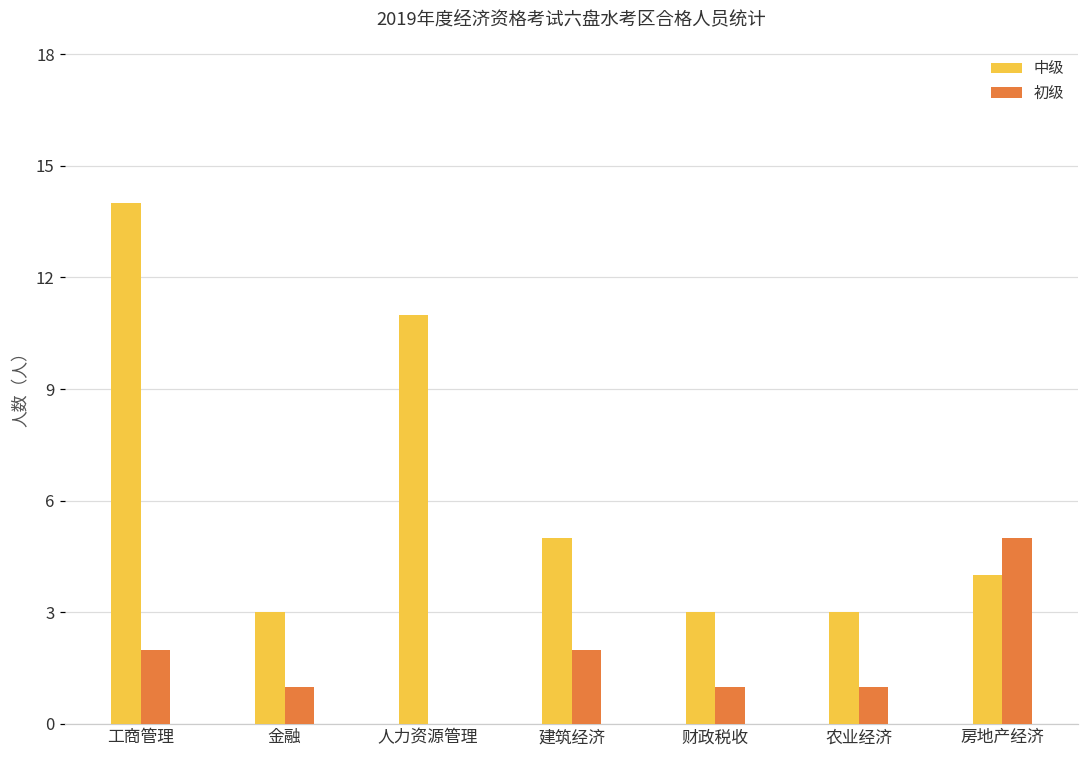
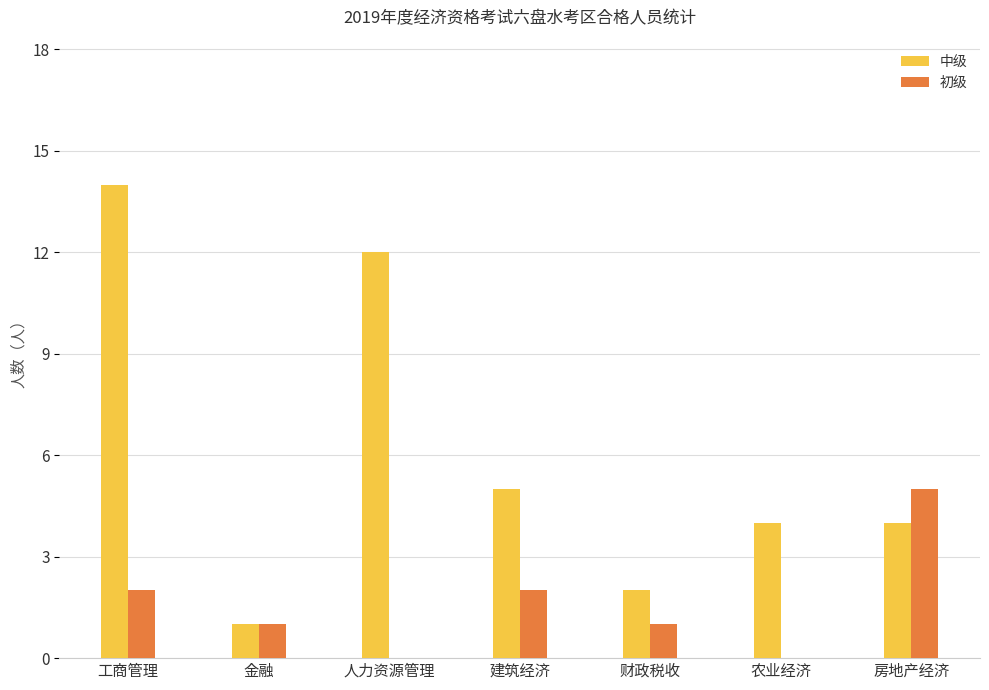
  {
    "中级": {
      "工商管理": 14,
-     "金融": 3,
-     "人力资源管理": 11,
+     "金融": 1,
+     "人力资源管理": 12,
      "建筑经济": 5,
-     "财政税收": 3,
-     "农业经济": 3,
+     "财政税收": 2,
+     "农业经济": 4,
      "房地产经济": 4
    },
    "初级": {
      "工商管理": 2,
      "金融": 1,
      "人力资源管理": 0,
      "建筑经济": 2,
      "财政税收": 1,
-     "农业经济": 1,
+     "农业经济": 0,
      "房地产经济": 5
    }
  }
